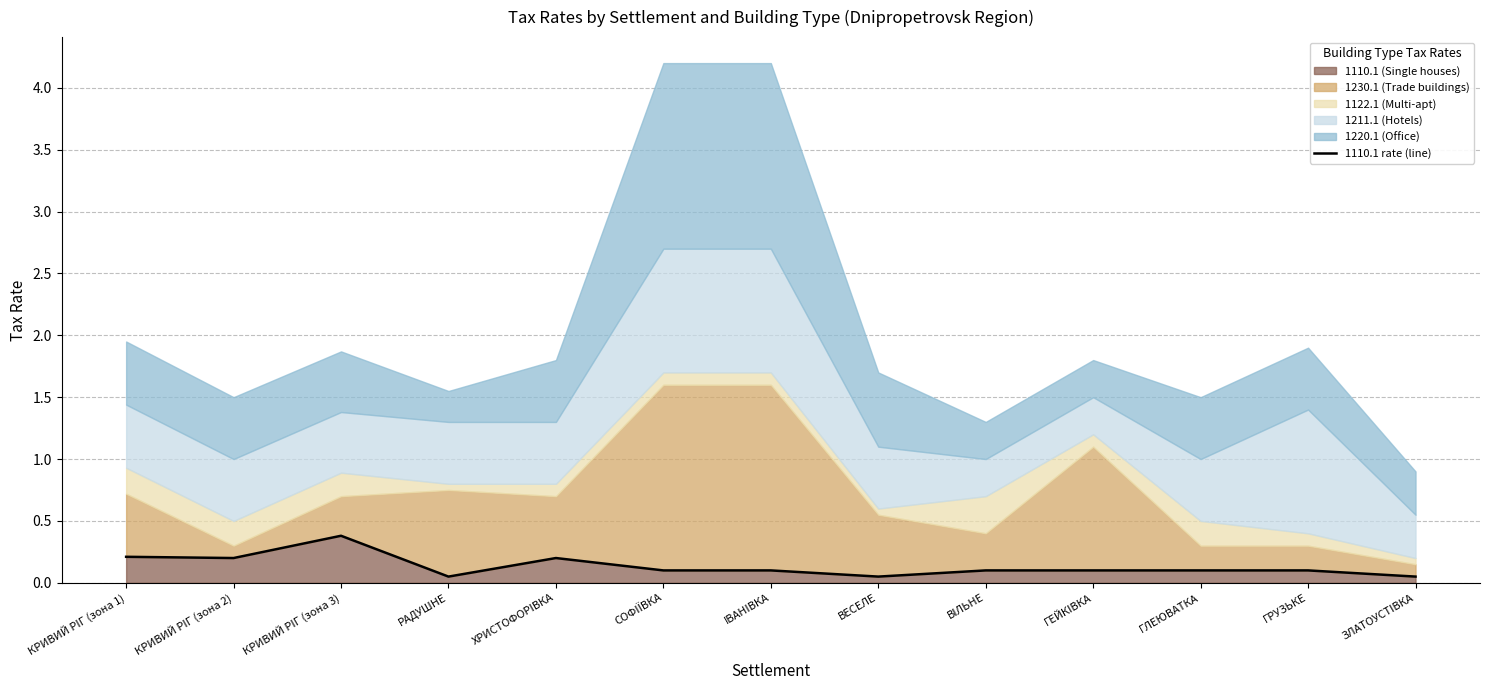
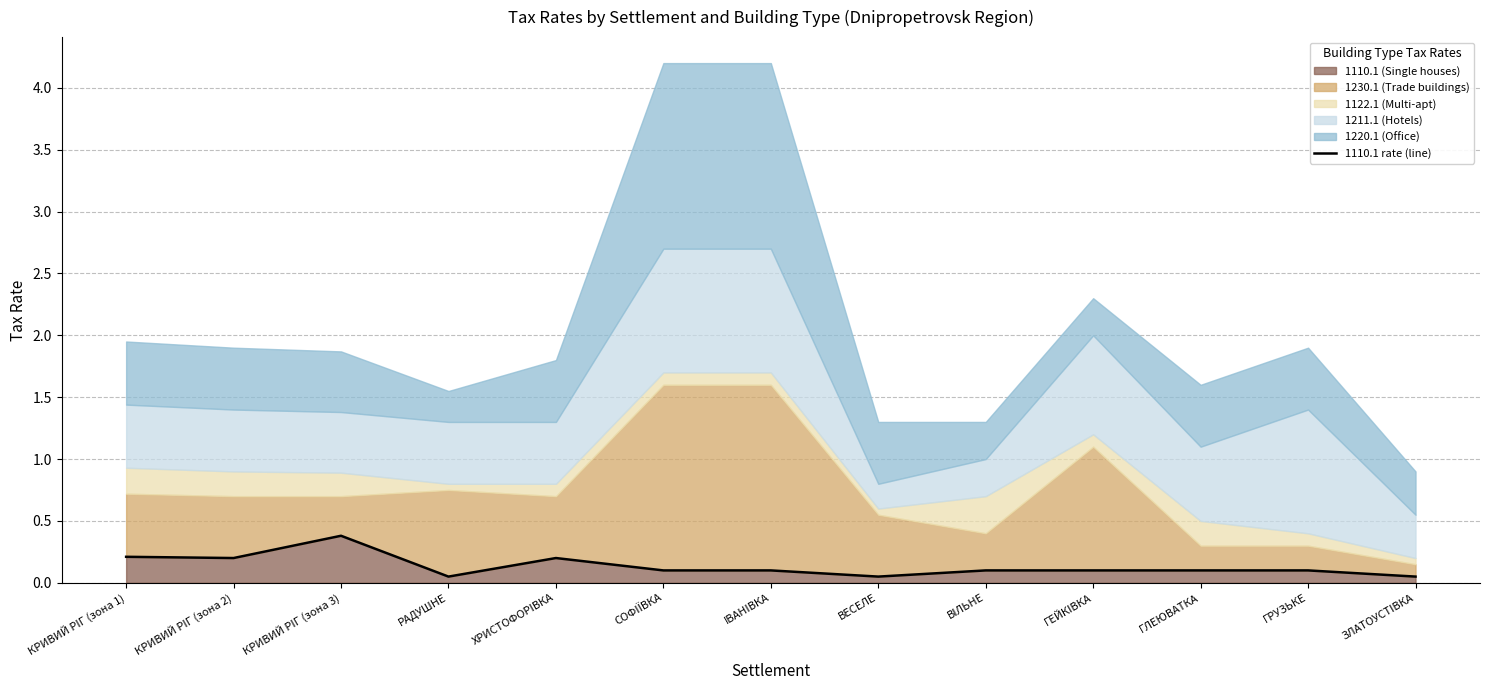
  {
    "1110.1 (Single houses)": {
      "КРИВИЙ РІГ (зона 1)": 0.2,
      "КРИВИЙ РІГ (зона 2)": 0.2,
      "КРИВИЙ РІГ (зона 3)": 0.4,
      "РАДУШНЕ": 0.05,
      "ХРИСТОФОРІВКА": 0.2,
      "СОФІЇВКА": 0.1,
      "ІВАНІВКА": 0.1,
      "ВЕСЕЛЕ": 0.05,
      "ВІЛЬНЕ": 0.1,
      "ГЕЙКІВКА": 0.1,
      "ГЛЕЮВАТКА": 0.1,
      "ГРУЗЬКЕ": 0.1,
      "ЗЛАТОУСТІВКА": 0.05
    },
    "1230.1 (Trade buildings)": {
      "КРИВИЙ РІГ (зона 1)": 0.5,
-     "КРИВИЙ РІГ (зона 2)": 0.1,
+     "КРИВИЙ РІГ (зона 2)": 0.5,
      "КРИВИЙ РІГ (зона 3)": 0.3,
      "РАДУШНЕ": 0.7,
      "ХРИСТОФОРІВКА": 0.5,
      "СОФІЇВКА": 1.5,
      "ІВАНІВКА": 1.5,
      "ВЕСЕЛЕ": 0.5,
      "ВІЛЬНЕ": 0.3,
      "ГЕЙКІВКА": 1.0,
      "ГЛЕЮВАТКА": 0.2,
      "ГРУЗЬКЕ": 0.2,
      "ЗЛАТОУСТІВКА": 0.1
    },
    "1122.1 (Multi-apt)": {
      "КРИВИЙ РІГ (зона 1)": 0.2,
      "КРИВИЙ РІГ (зона 2)": 0.2,
      "КРИВИЙ РІГ (зона 3)": 0.2,
      "РАДУШНЕ": 0.05,
      "ХРИСТОФОРІВКА": 0.1,
      "СОФІЇВКА": 0.1,
      "ІВАНІВКА": 0.1,
      "ВЕСЕЛЕ": 0.05,
      "ВІЛЬНЕ": 0.3,
      "ГЕЙКІВКА": 0.1,
      "ГЛЕЮВАТКА": 0.2,
      "ГРУЗЬКЕ": 0.1,
      "ЗЛАТОУСТІВКА": 0.05
    },
    "1211.1 (Hotels)": {
      "КРИВИЙ РІГ (зона 1)": 0.5,
      "КРИВИЙ РІГ (зона 2)": 0.5,
      "КРИВИЙ РІГ (зона 3)": 0.5,
      "РАДУШНЕ": 0.5,
      "ХРИСТОФОРІВКА": 0.5,
      "СОФІЇВКА": 1.0,
      "ІВАНІВКА": 1.0,
-     "ВЕСЕЛЕ": 0.5,
+     "ВЕСЕЛЕ": 0.2,
      "ВІЛЬНЕ": 0.3,
-     "ГЕЙКІВКА": 0.3,
-     "ГЛЕЮВАТКА": 0.5,
+     "ГЕЙКІВКА": 0.8,
+     "ГЛЕЮВАТКА": 0.6,
      "ГРУЗЬКЕ": 1.0,
      "ЗЛАТОУСТІВКА": 0.35
    },
    "1220.1 (Office)": {
      "КРИВИЙ РІГ (зона 1)": 0.5,
      "КРИВИЙ РІГ (зона 2)": 0.5,
      "КРИВИЙ РІГ (зона 3)": 0.5,
      "РАДУШНЕ": 0.25,
      "ХРИСТОФОРІВКА": 0.5,
      "СОФІЇВКА": 1.5,
      "ІВАНІВКА": 1.5,
-     "ВЕСЕЛЕ": 0.6,
+     "ВЕСЕЛЕ": 0.5,
      "ВІЛЬНЕ": 0.3,
      "ГЕЙКІВКА": 0.3,
      "ГЛЕЮВАТКА": 0.5,
      "ГРУЗЬКЕ": 0.5,
      "ЗЛАТОУСТІВКА": 0.35
    }
  }
